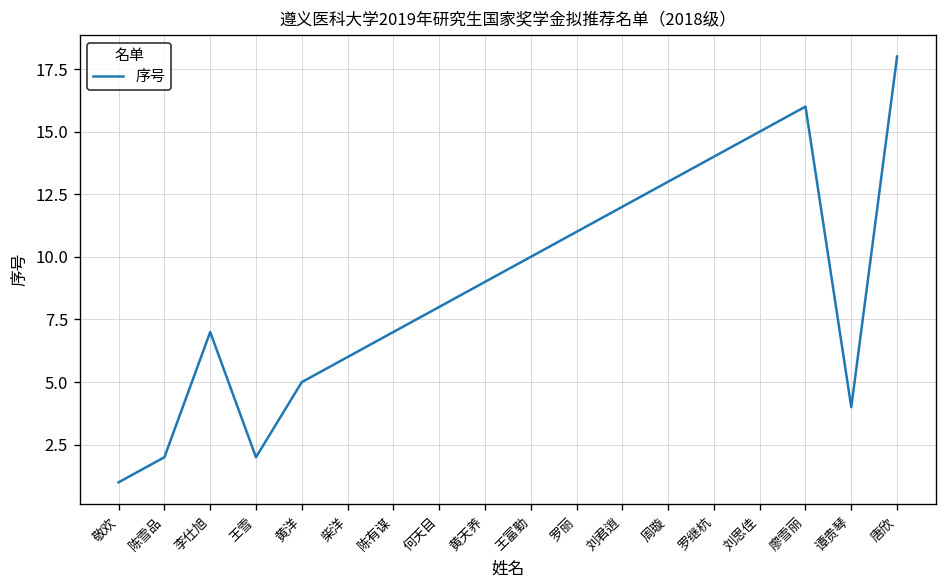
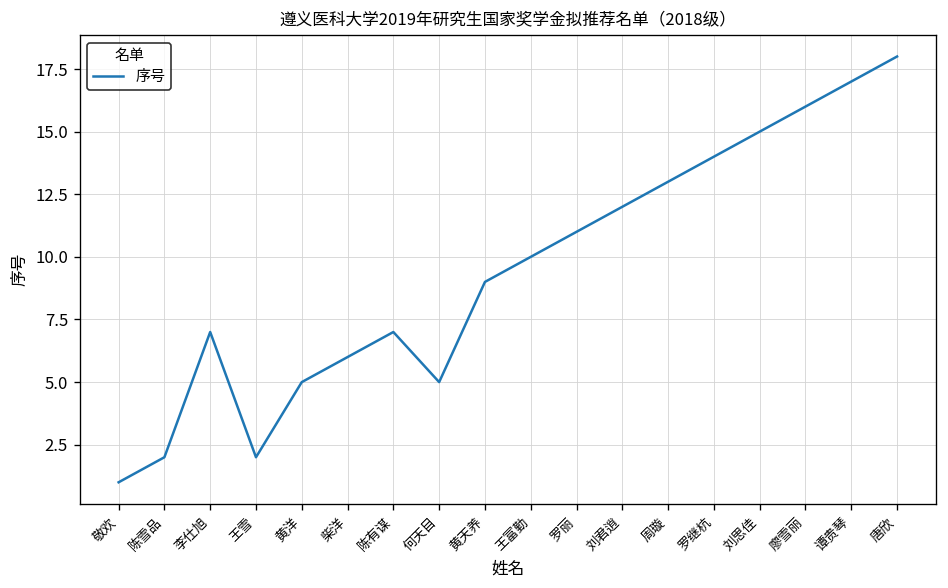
  {
    "敬欢": 1,
    "陈雪品": 2,
    "李仕旭": 7,
    "王雪": 2,
    "黄洋": 5,
    "柴洋": 6,
    "陈有谋": 7,
-   "何天目": 8,
+   "何天目": 5,
    "黄天养": 9,
    "王富勤": 10,
    "罗丽": 11,
    "刘君逍": 12,
    "周璇": 13,
    "罗继杭": 14,
    "刘思佳": 15,
    "廖雪丽": 16,
-   "谭贵琴": 4,
+   "谭贵琴": 17,
    "唐欣": 18
  }
